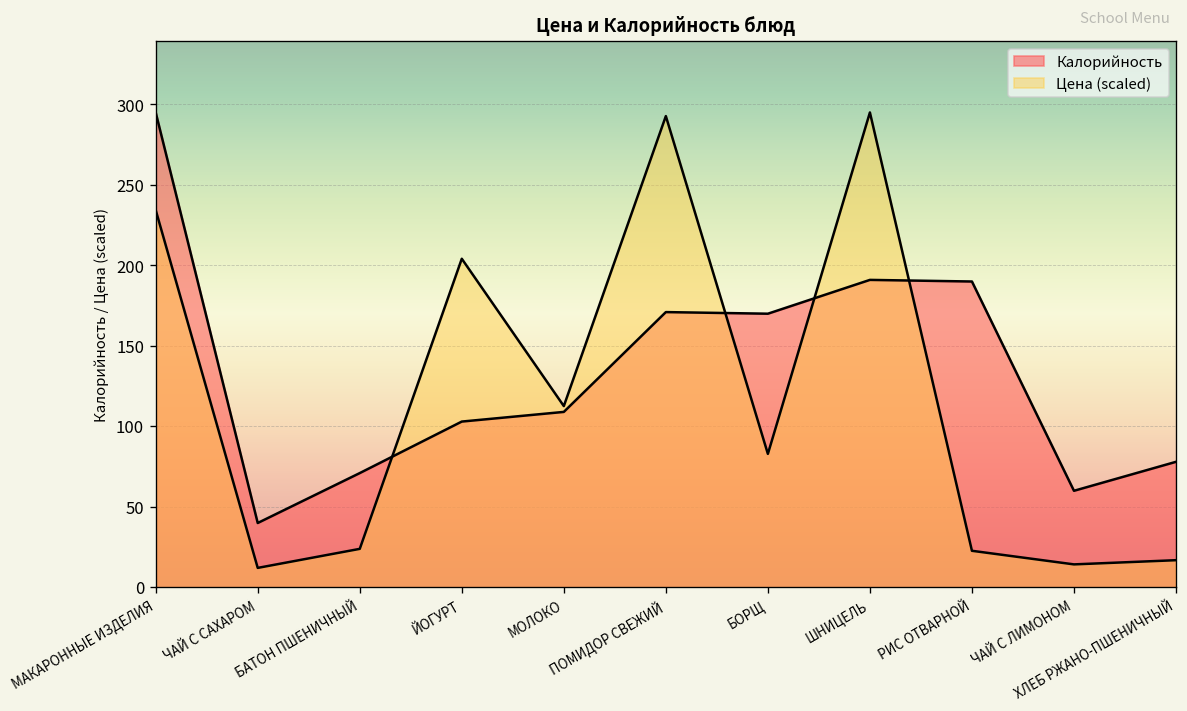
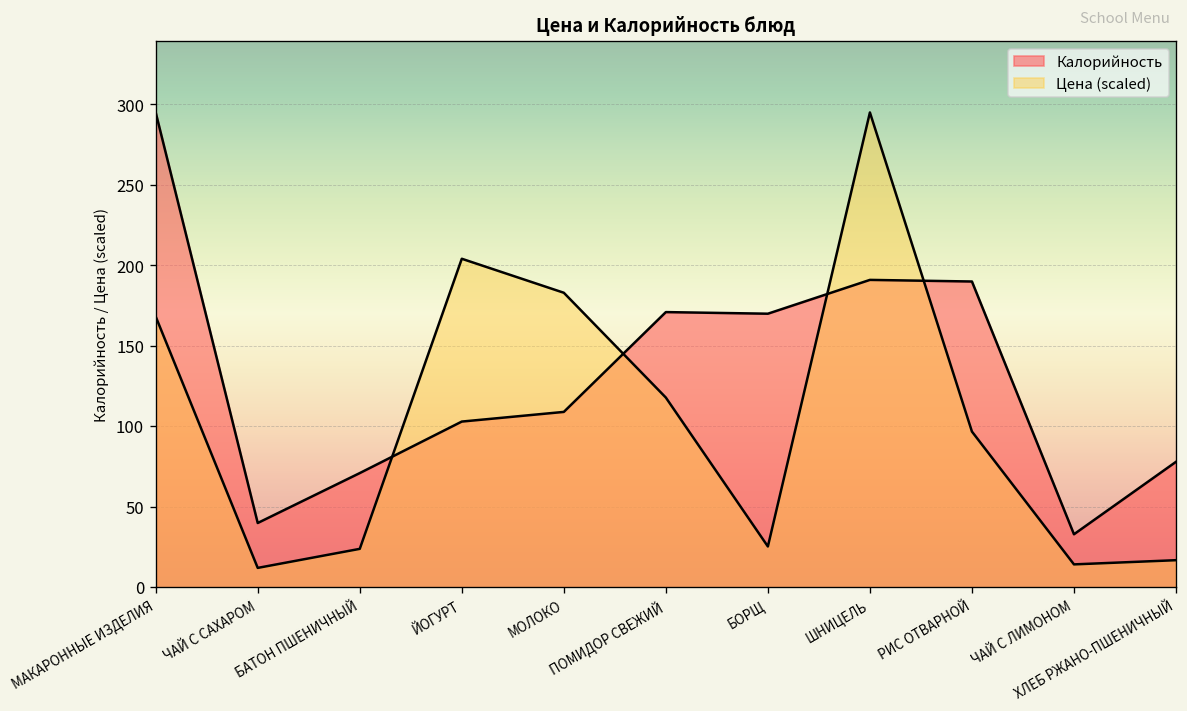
  {
    "Калорийность": {
      "МАКАРОННЫЕ ИЗДЕЛИЯ": 295,
      "ЧАЙ С САХАРОМ": 40,
      "БАТОН ПШЕНИЧНЫЙ": 71,
      "ЙОГУРТ": 103,
      "МОЛОКО": 109,
      "ПОМИДОР СВЕЖИЙ": 171,
      "БОРЩ": 170,
      "ШНИЦЕЛЬ": 191,
      "РИС ОТВАРНОЙ": 190,
-     "ЧАЙ С ЛИМОНОМ": 60,
+     "ЧАЙ С ЛИМОНОМ": 33,
      "ХЛЕБ РЖАНО-ПШЕНИЧНЫЙ": 78
    },
    "Цена (scaled)": {
-     "МАКАРОННЫЕ ИЗДЕЛИЯ": 234,
+     "МАКАРОННЫЕ ИЗДЕЛИЯ": 168,
      "ЧАЙ С САХАРОМ": 12,
      "БАТОН ПШЕНИЧНЫЙ": 24,
      "ЙОГУРТ": 204,
-     "МОЛОКО": 113,
-     "ПОМИДОР СВЕЖИЙ": 293,
-     "БОРЩ": 83,
+     "МОЛОКО": 183,
+     "ПОМИДОР СВЕЖИЙ": 118,
+     "БОРЩ": 25,
      "ШНИЦЕЛЬ": 295,
-     "РИС ОТВАРНОЙ": 23,
+     "РИС ОТВАРНОЙ": 97,
      "ЧАЙ С ЛИМОНОМ": 14,
      "ХЛЕБ РЖАНО-ПШЕНИЧНЫЙ": 17
    }
  }
